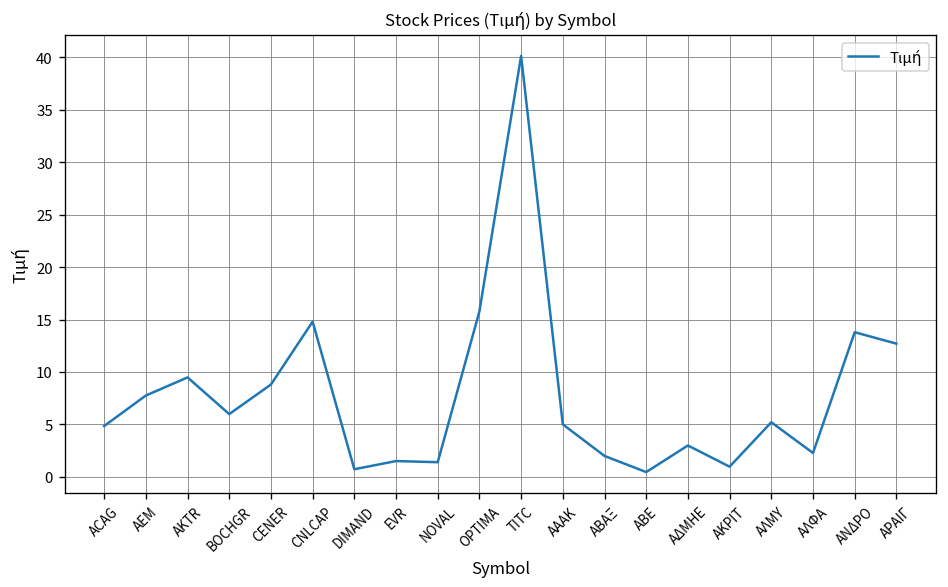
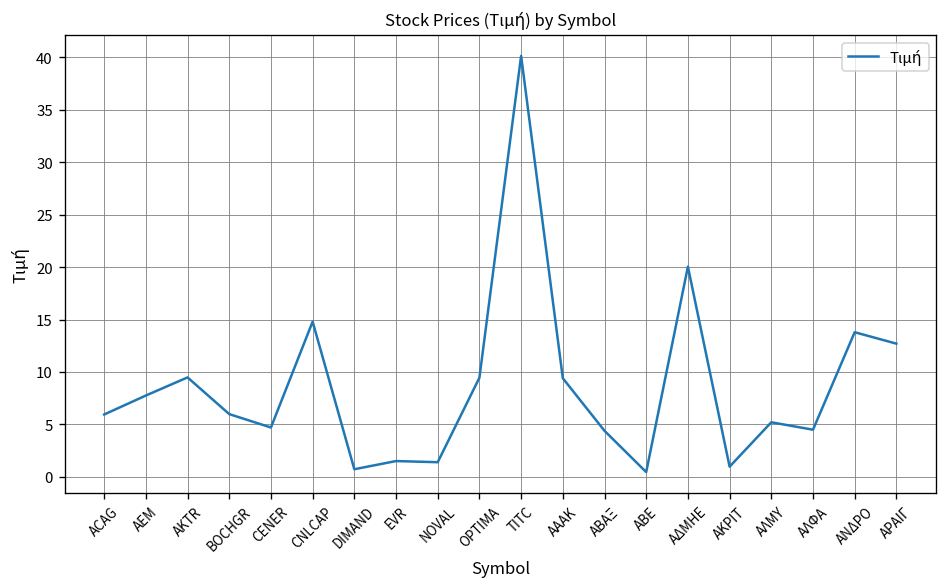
  {
-   "ACAG": 5,
+   "ACAG": 6,
    "AEM": 8,
    "AKTR": 9,
    "BOCHGR": 6,
-   "CENER": 9,
+   "CENER": 5,
    "CNLCAP": 15,
    "DIMAND": 1,
    "EVR": 2,
    "NOVAL": 1,
-   "OPTIMA": 16,
+   "OPTIMA": 9,
    "TITC": 40,
-   "ΑΑΑΚ": 5,
-   "ΑΒΑΞ": 2,
+   "ΑΑΑΚ": 9,
+   "ΑΒΑΞ": 4,
    "ΑΒΕ": 0,
-   "ΑΔΜΗΕ": 3,
+   "ΑΔΜΗΕ": 20,
    "ΑΚΡΙΤ": 1,
    "ΑΛΜΥ": 5,
-   "ΑΛΦΑ": 2,
+   "ΑΛΦΑ": 4,
    "ΑΝΔΡΟ": 14,
    "ΑΡΑΙΓ": 13
  }
